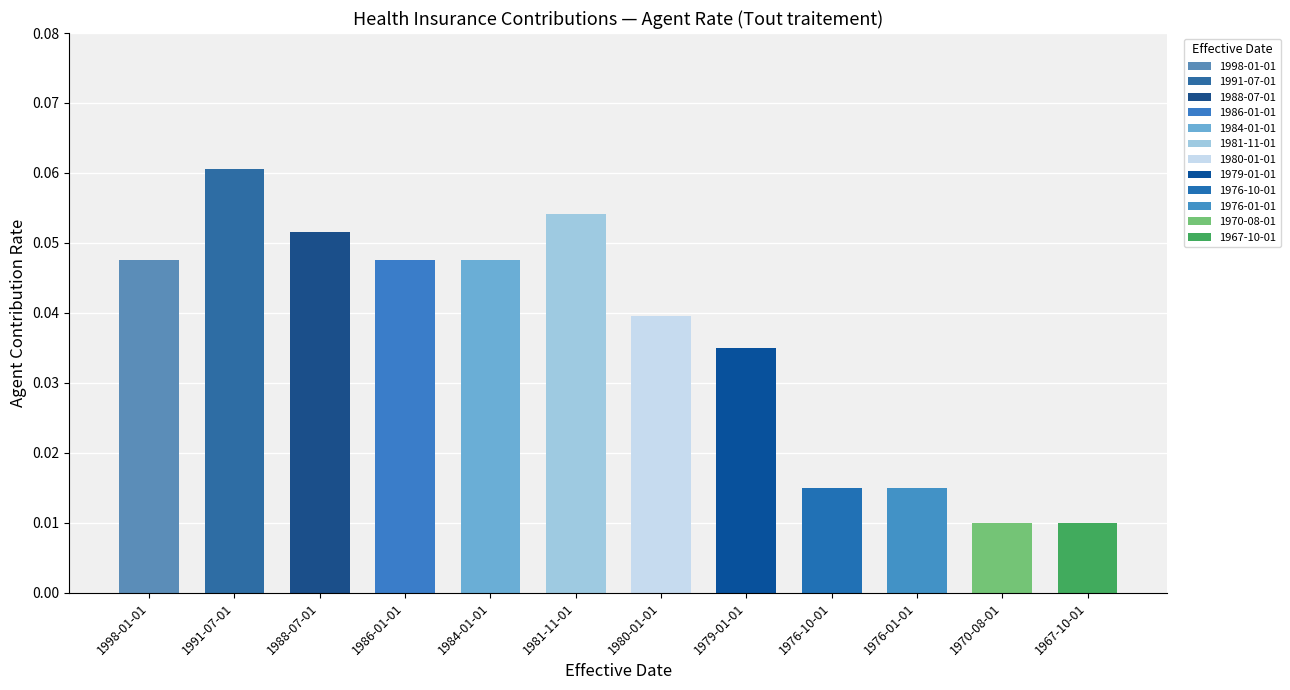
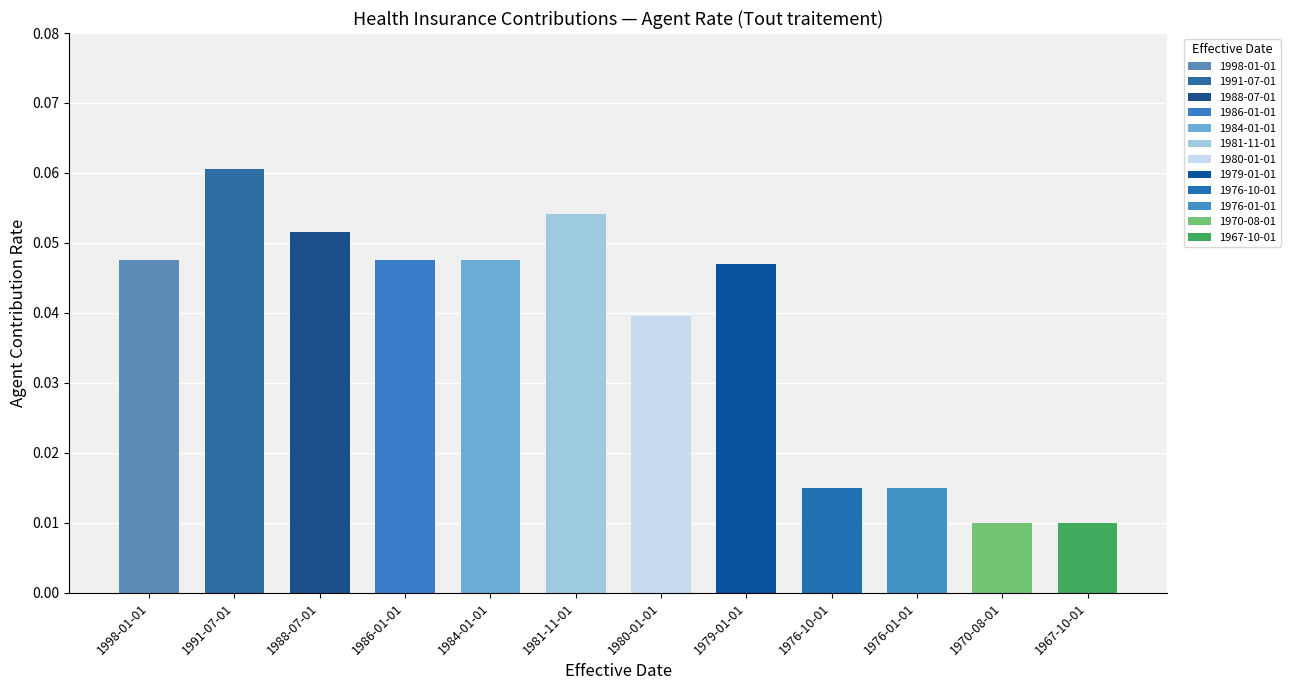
  {
    "1998-01-01": 0.048,
    "1991-07-01": 0.061,
    "1988-07-01": 0.052,
    "1986-01-01": 0.048,
    "1984-01-01": 0.048,
    "1981-11-01": 0.054,
    "1980-01-01": 0.040,
-   "1979-01-01": 0.035,
+   "1979-01-01": 0.047,
    "1976-10-01": 0.015,
    "1976-01-01": 0.015,
    "1970-08-01": 0.010,
    "1967-10-01": 0.010
  }
